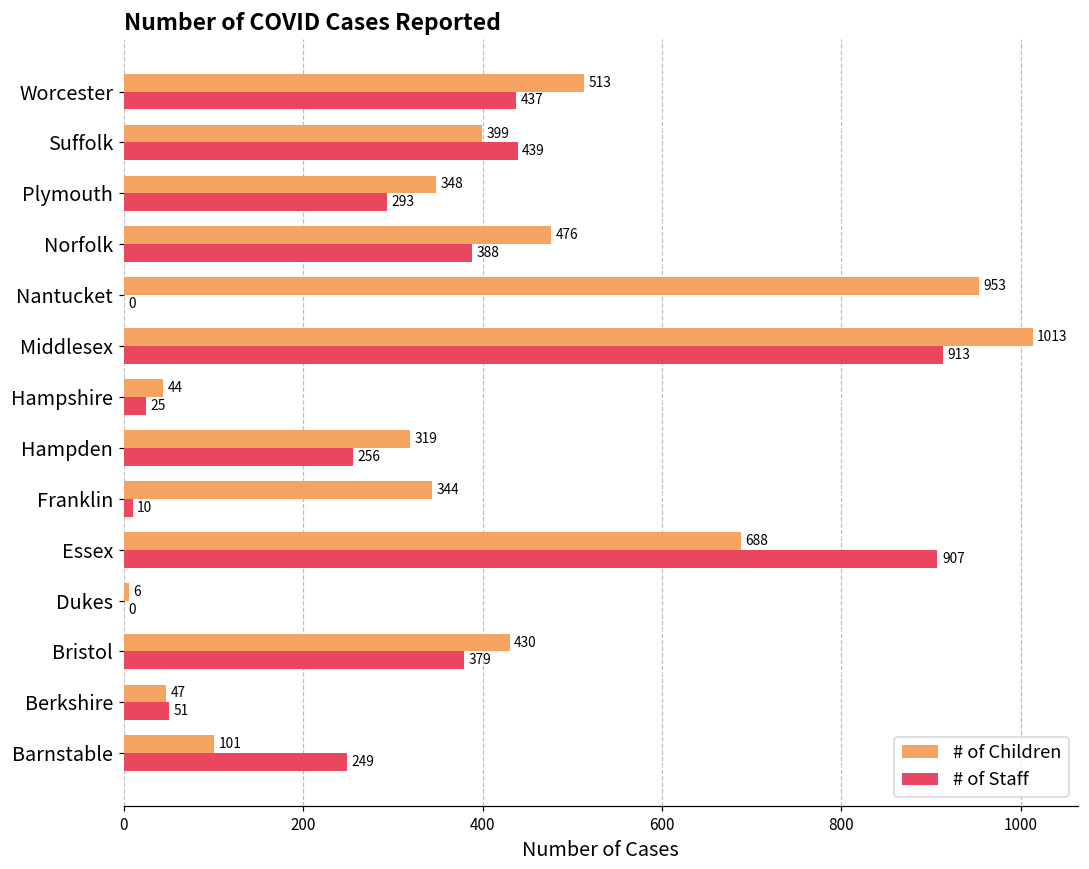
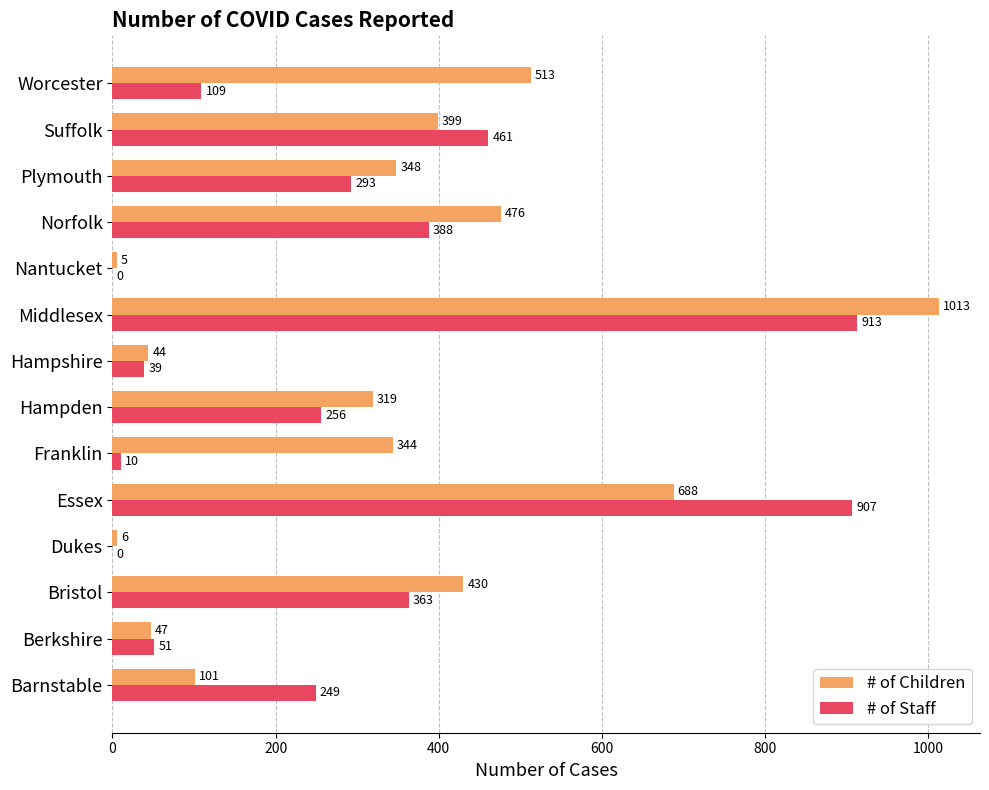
  {
    "# of Children": {
      "Worcester": 513,
      "Suffolk": 399,
      "Plymouth": 348,
      "Norfolk": 476,
-     "Nantucket": 953,
+     "Nantucket": 5,
      "Middlesex": 1013,
      "Hampshire": 44,
      "Hampden": 319,
      "Franklin": 344,
      "Essex": 688,
      "Dukes": 6,
      "Bristol": 430,
      "Berkshire": 47,
      "Barnstable": 101
    },
    "# of Staff": {
-     "Worcester": 437,
-     "Suffolk": 439,
+     "Worcester": 109,
+     "Suffolk": 461,
      "Plymouth": 293,
      "Norfolk": 388,
      "Nantucket": 0,
      "Middlesex": 913,
-     "Hampshire": 25,
+     "Hampshire": 39,
      "Hampden": 256,
      "Franklin": 10,
      "Essex": 907,
      "Dukes": 0,
-     "Bristol": 379,
+     "Bristol": 363,
      "Berkshire": 51,
      "Barnstable": 249
    }
  }
